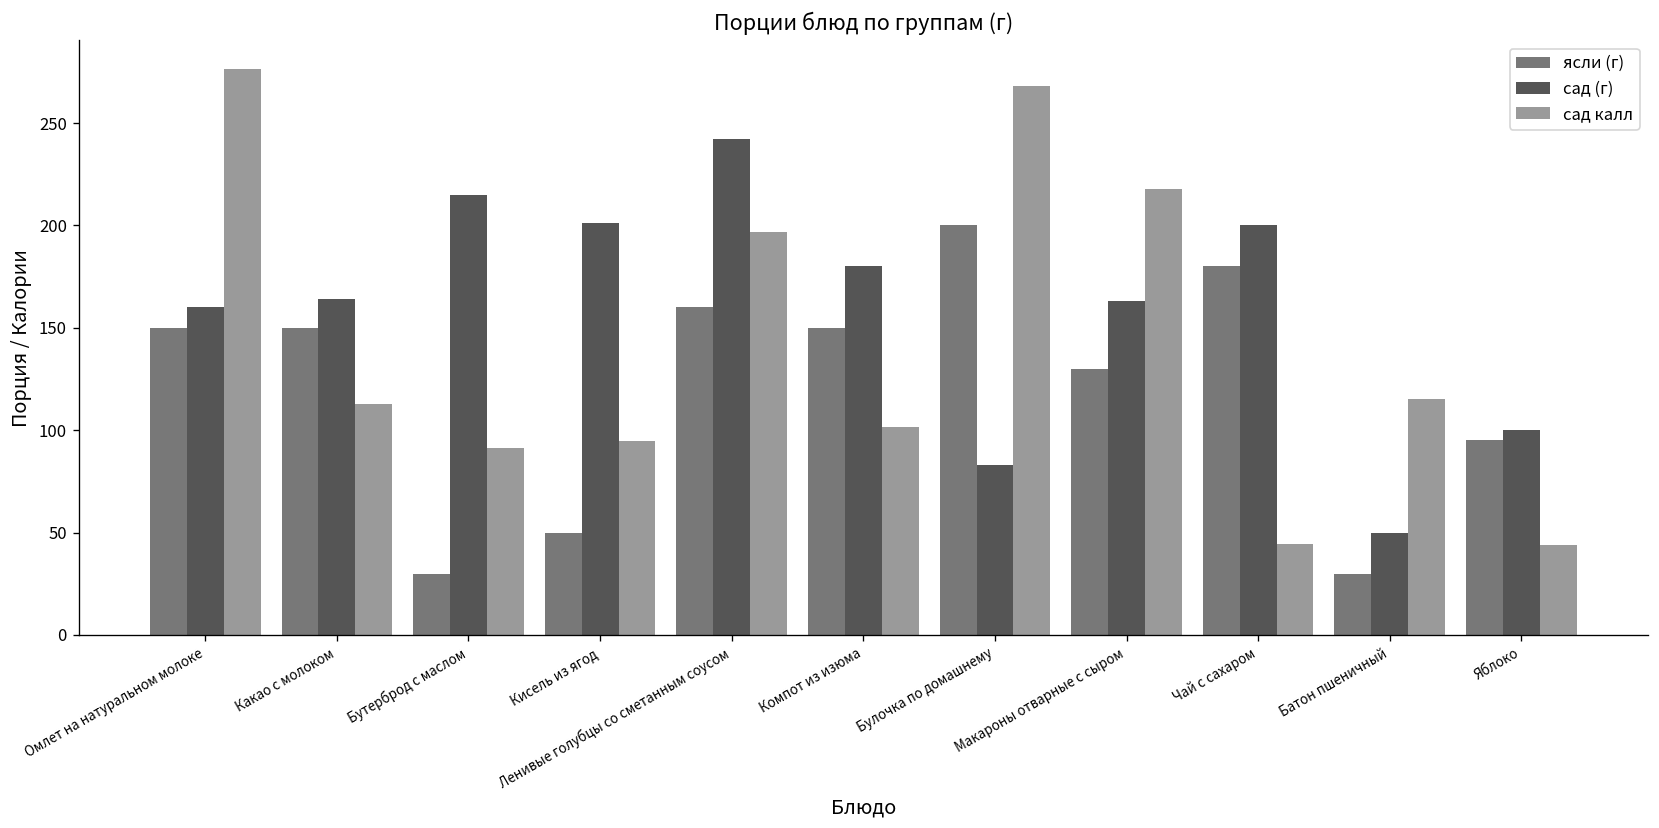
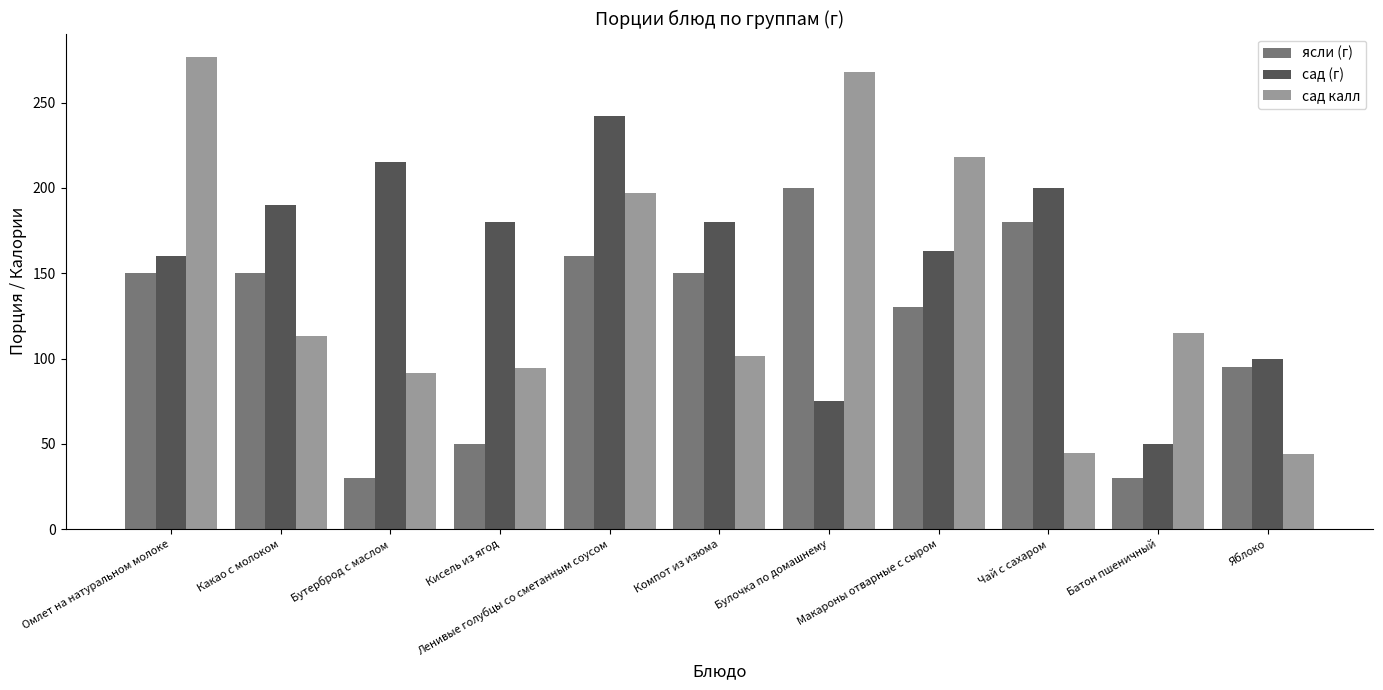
  {
    "сад (г)": {
      "Омлет на натуральном молоке": 160,
-     "Какао с молоком": 164,
+     "Какао с молоком": 190,
      "Бутерброд с маслом": 215,
-     "Кисель из ягод": 201,
+     "Кисель из ягод": 180,
      "Ленивые голубцы со сметанным соусом": 242,
      "Компот из изюма": 180,
-     "Булочка по домашнему": 83,
+     "Булочка по домашнему": 75,
      "Макароны отварные с сыром": 163,
      "Чай с сахаром": 200,
      "Батон пшеничный": 50,
      "Яблоко": 100
    }
  }
